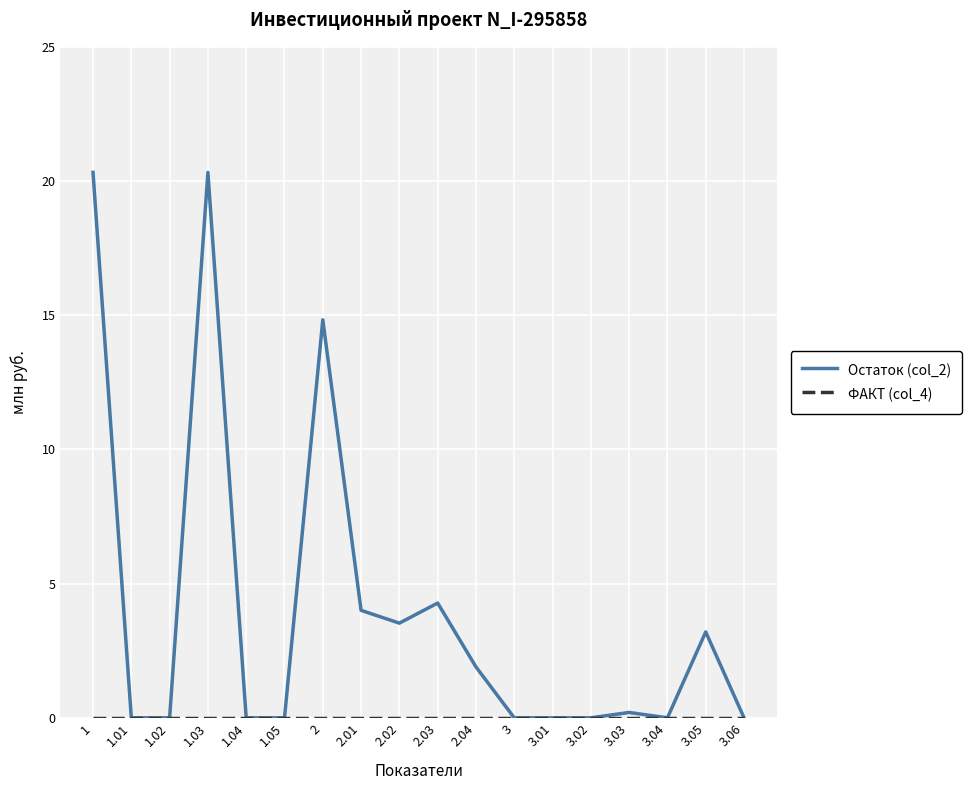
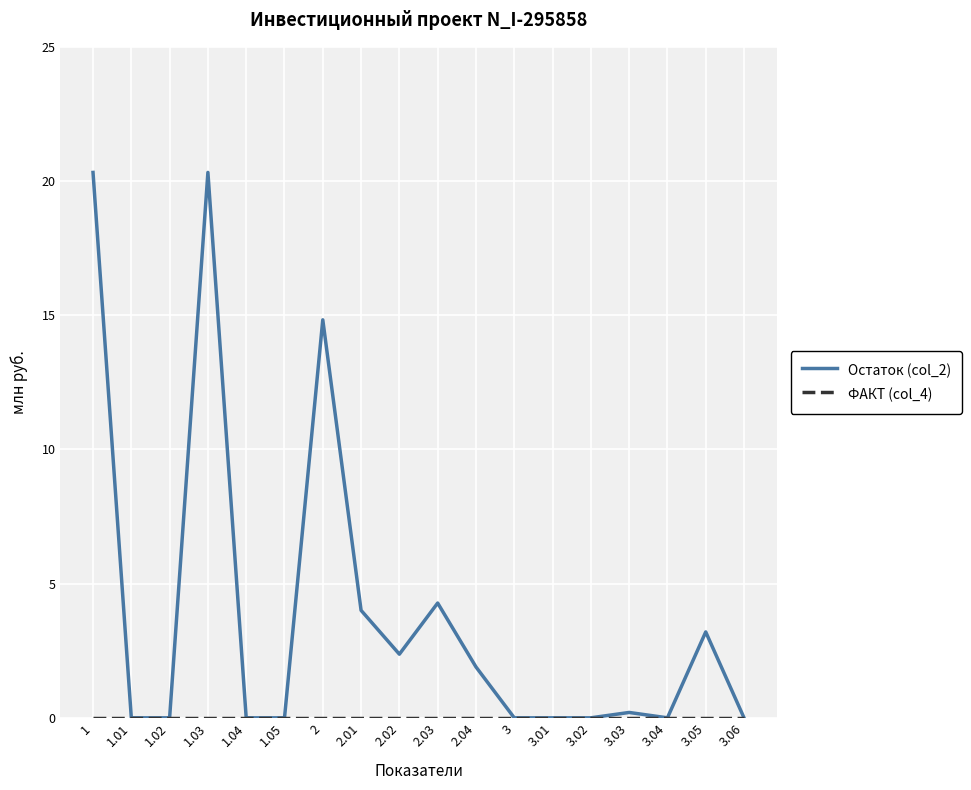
  {
    "Остаток (col_2)": {
      "1": 20.3,
      "1.03": 20.3,
      "2": 14.8,
      "2.01": 4.0,
-     "2.02": 3.5,
+     "2.02": 2.4,
      "2.03": 4.3,
      "2.04": 1.9,
      "3.03": 0.2,
      "3.05": 3.2
    },
    "ФАКТ (col_4)": {
      "1": 0.0,
      "1.03": 0.0,
      "2": 0.0,
      "2.01": 0.0,
      "2.02": 0.0,
      "2.03": 0.0,
      "2.04": 0.0,
      "3.03": 0.0,
      "3.05": 0.0
    }
  }
